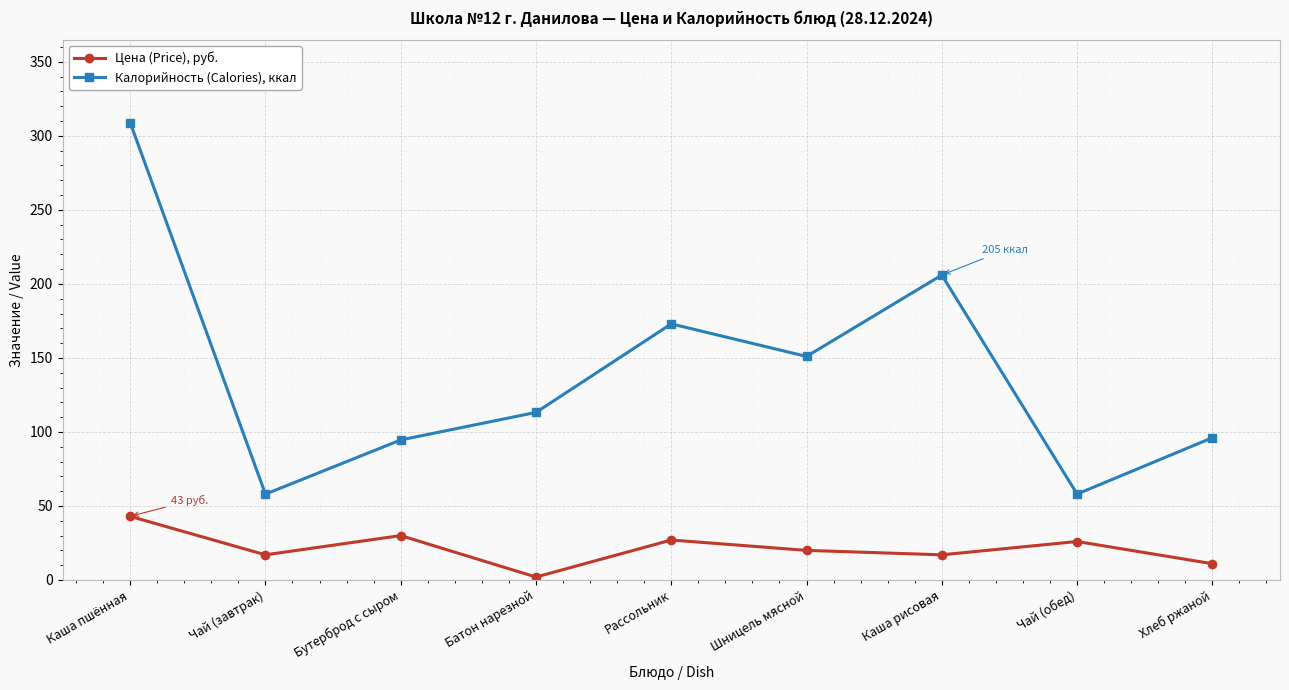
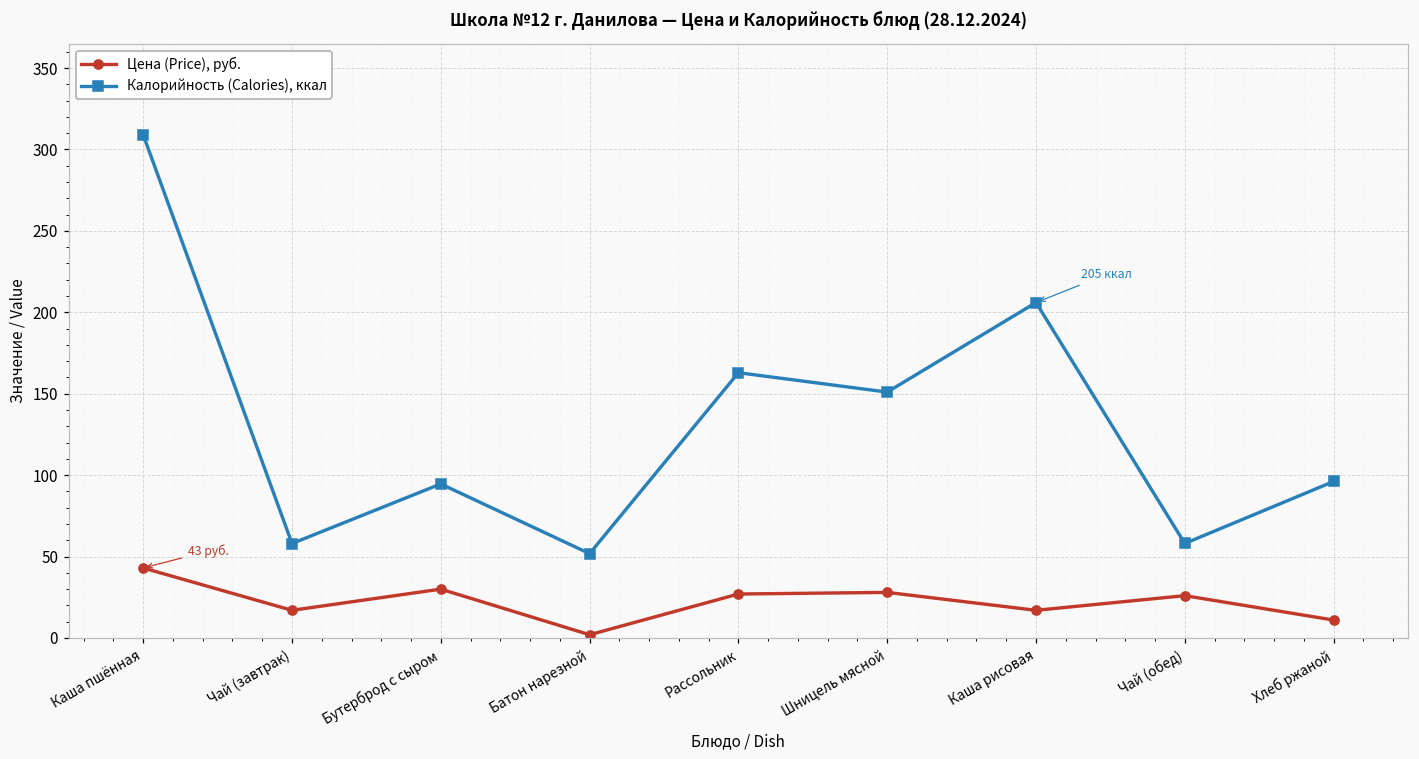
  {
    "Цена (Price), руб.": {
      "Чай (завтрак)": 17,
      "Бутерброд с сыром": 30,
      "Батон нарезной": 2,
      "Рассольник": 27,
-     "Шницель мясной": 20,
+     "Шницель мясной": 28,
      "Каша рисовая": 17,
      "Чай (обед)": 26,
      "Хлеб ржаной": 11
    },
    "Калорийность (Calories), ккал": {
      "Каша пшённая": 309,
      "Чай (завтрак)": 58,
      "Бутерброд с сыром": 95,
-     "Батон нарезной": 113,
-     "Рассольник": 173,
+     "Батон нарезной": 52,
+     "Рассольник": 163,
      "Шницель мясной": 151,
      "Чай (обед)": 58,
      "Хлеб ржаной": 96
    }
  }
